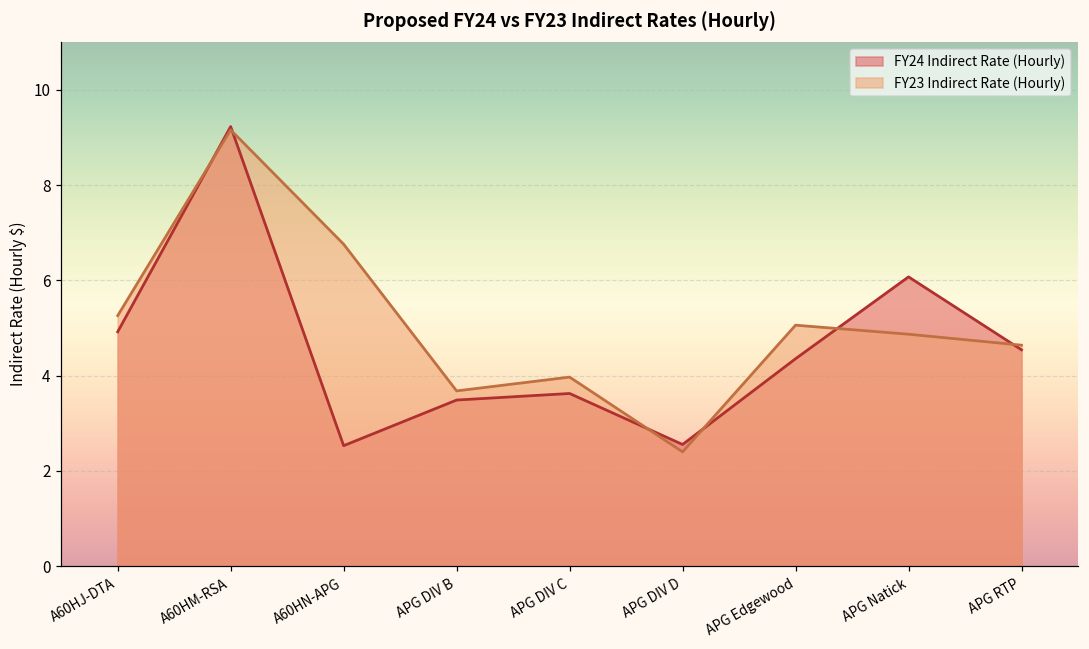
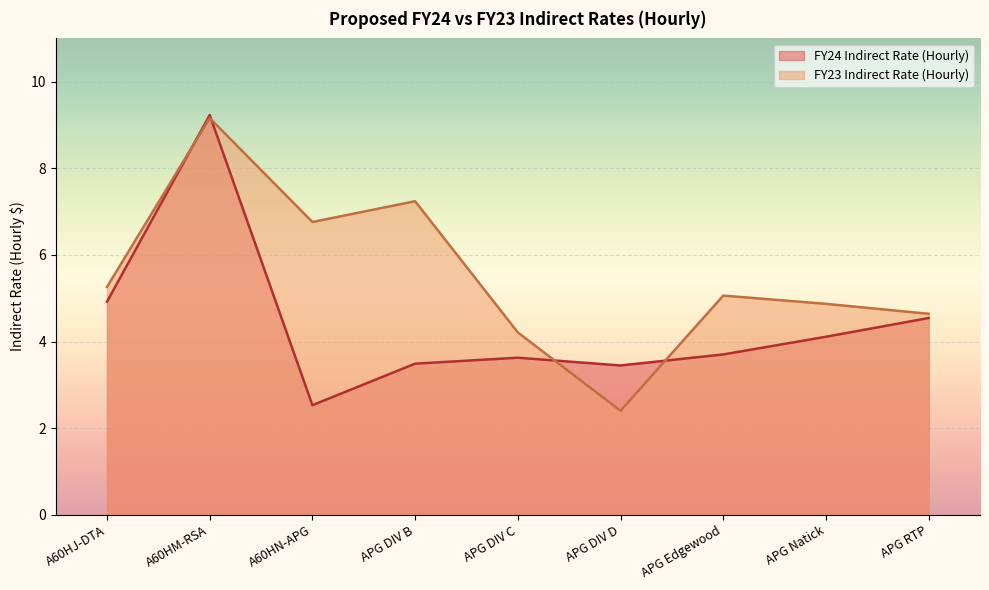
  {
    "FY24 Indirect Rate (Hourly)": {
      "A60HJ-DTA": 4.9,
      "A60HM-RSA": 9.2,
      "A60HN-APG": 2.5,
      "APG DIV B": 3.5,
      "APG DIV C": 3.6,
-     "APG DIV D": 2.6,
-     "APG Edgewood": 4.4,
-     "APG Natick": 6.1,
+     "APG DIV D": 3.4,
+     "APG Edgewood": 3.7,
+     "APG Natick": 4.1,
      "APG RTP": 4.5
    },
    "FY23 Indirect Rate (Hourly)": {
      "A60HJ-DTA": 5.3,
      "A60HM-RSA": 9.2,
      "A60HN-APG": 6.8,
-     "APG DIV B": 3.7,
-     "APG DIV C": 4.0,
+     "APG DIV B": 7.2,
+     "APG DIV C": 4.2,
      "APG DIV D": 2.4,
      "APG Edgewood": 5.1,
      "APG Natick": 4.9,
      "APG RTP": 4.6
    }
  }
